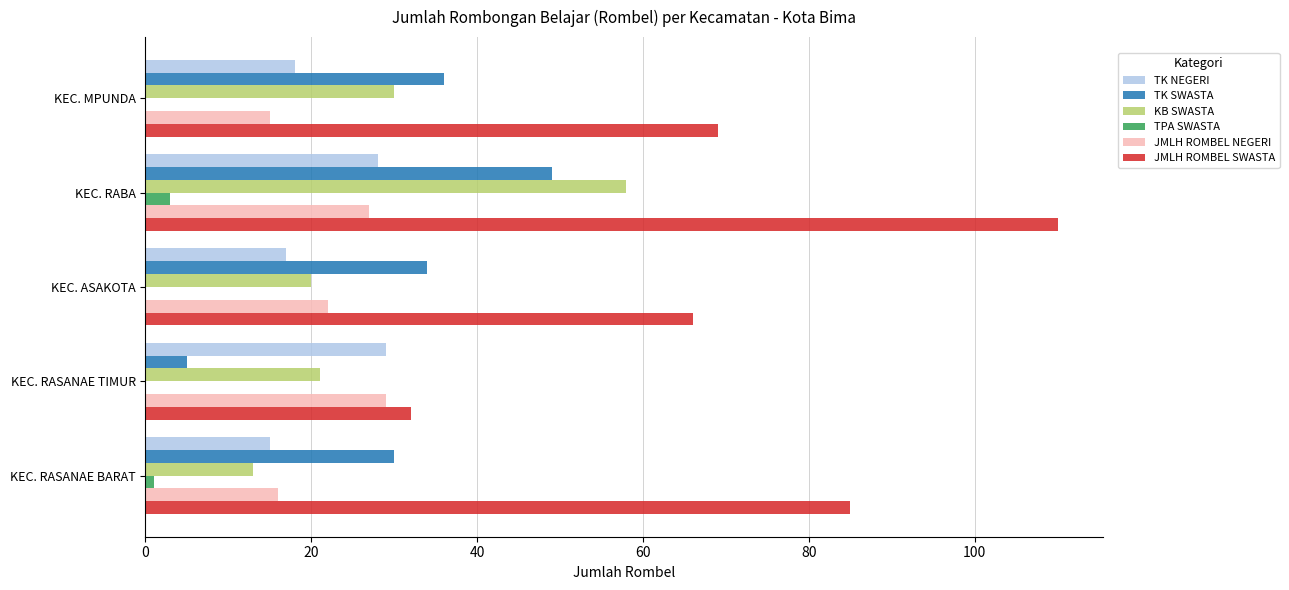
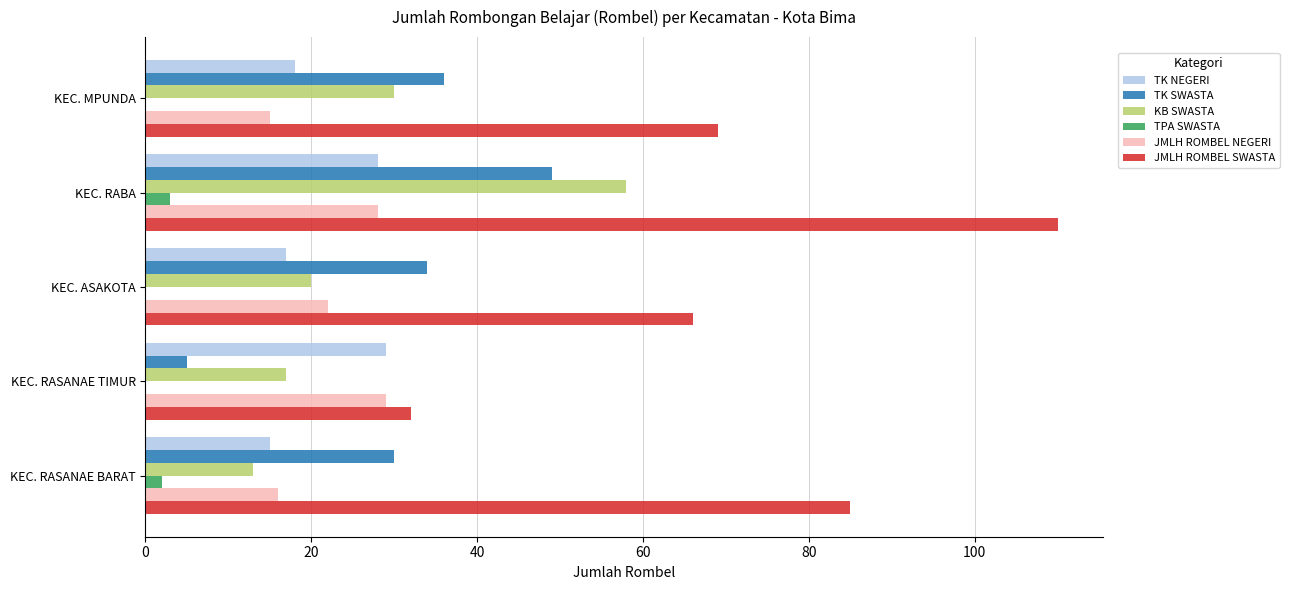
  {
    "TK NEGERI": {
      "KEC. MPUNDA": 18,
      "KEC. RABA": 28,
      "KEC. ASAKOTA": 17,
      "KEC. RASANAE TIMUR": 29,
      "KEC. RASANAE BARAT": 15
    },
    "TK SWASTA": {
      "KEC. MPUNDA": 36,
      "KEC. RABA": 49,
      "KEC. ASAKOTA": 34,
      "KEC. RASANAE TIMUR": 5,
      "KEC. RASANAE BARAT": 30
    },
    "KB SWASTA": {
      "KEC. MPUNDA": 30,
      "KEC. RABA": 58,
      "KEC. ASAKOTA": 20,
-     "KEC. RASANAE TIMUR": 21,
+     "KEC. RASANAE TIMUR": 17,
      "KEC. RASANAE BARAT": 13
    },
    "TPA SWASTA": {
      "KEC. MPUNDA": 0,
      "KEC. RABA": 3,
      "KEC. ASAKOTA": 0,
      "KEC. RASANAE TIMUR": 0,
-     "KEC. RASANAE BARAT": 1
+     "KEC. RASANAE BARAT": 2
    },
    "JMLH ROMBEL NEGERI": {
      "KEC. MPUNDA": 15,
-     "KEC. RABA": 27,
+     "KEC. RABA": 28,
      "KEC. ASAKOTA": 22,
      "KEC. RASANAE TIMUR": 29,
      "KEC. RASANAE BARAT": 16
    },
    "JMLH ROMBEL SWASTA": {
      "KEC. MPUNDA": 69,
      "KEC. RABA": 110,
      "KEC. ASAKOTA": 66,
      "KEC. RASANAE TIMUR": 32,
      "KEC. RASANAE BARAT": 85
    }
  }
